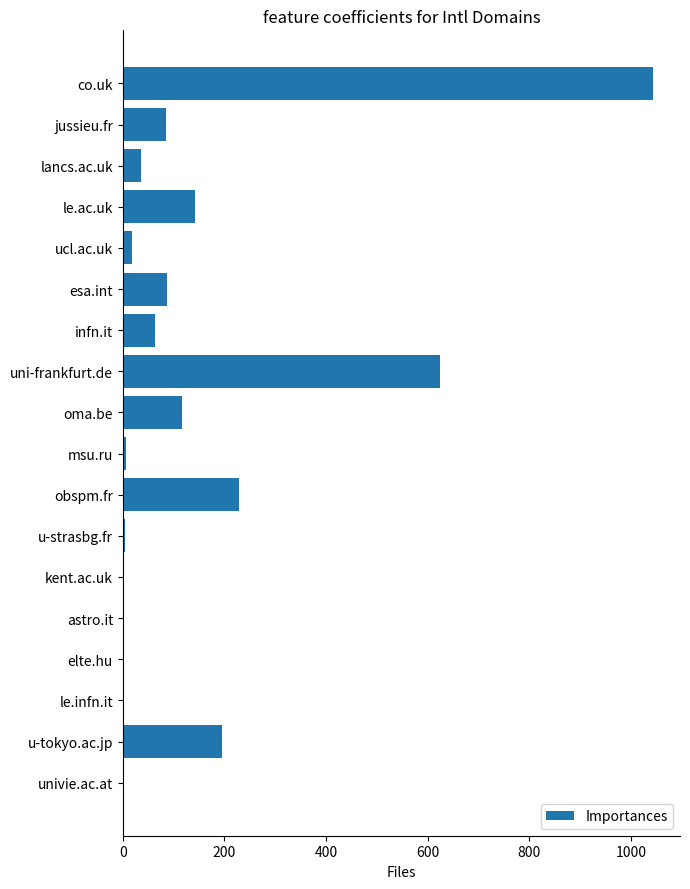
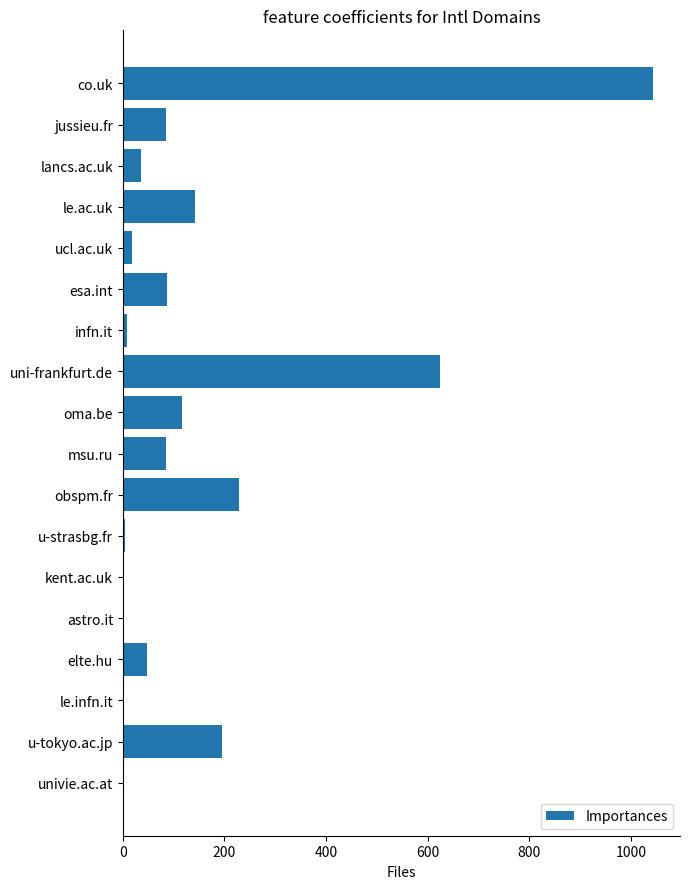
  {
    "co.uk": 1040,
    "jussieu.fr": 90,
    "lancs.ac.uk": 40,
    "le.ac.uk": 140,
    "ucl.ac.uk": 20,
    "esa.int": 90,
-   "infn.it": 60,
+   "infn.it": 10,
    "uni-frankfurt.de": 620,
    "oma.be": 120,
-   "msu.ru": 10,
+   "msu.ru": 90,
    "obspm.fr": 230,
-   "elte.hu": 0,
+   "elte.hu": 50,
    "u-tokyo.ac.jp": 200
  }
